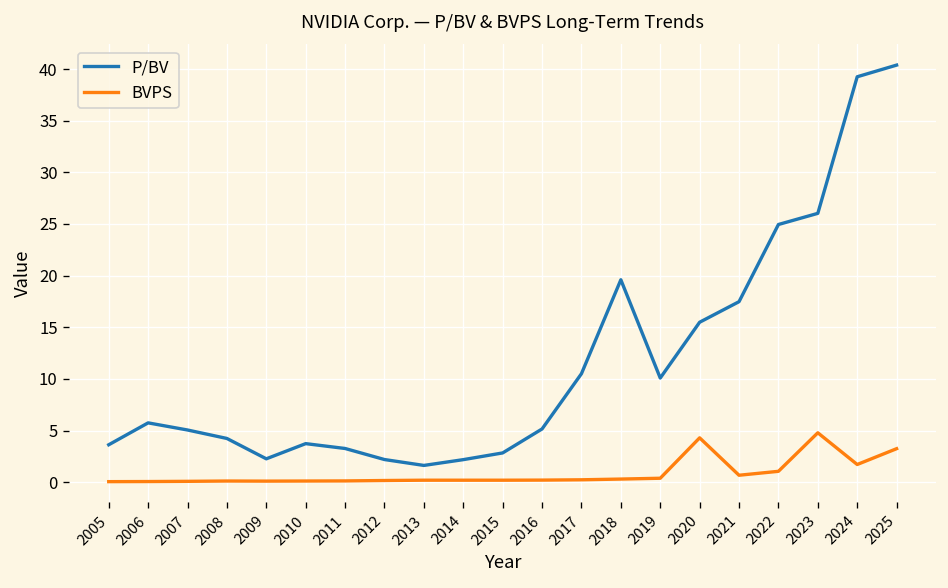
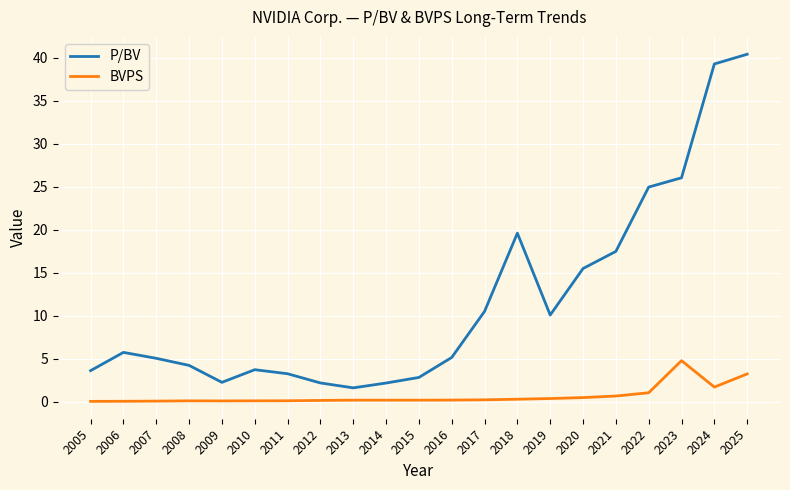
  {
    "P/BV": {
      "2005": 4,
      "2006": 6,
      "2007": 5,
      "2008": 4,
      "2009": 2,
      "2010": 4,
      "2011": 3,
      "2012": 2,
      "2013": 2,
      "2014": 2,
      "2015": 3,
      "2016": 5,
      "2017": 11,
      "2018": 20,
      "2019": 10,
      "2020": 15,
      "2021": 17,
      "2022": 25,
      "2023": 26,
      "2024": 39,
      "2025": 40
    },
    "BVPS": {
      "2005": 0,
      "2006": 0,
      "2007": 0,
      "2008": 0,
      "2009": 0,
      "2010": 0,
      "2011": 0,
      "2012": 0,
      "2013": 0,
      "2014": 0,
      "2015": 0,
      "2016": 0,
      "2017": 0,
      "2018": 0,
      "2019": 0,
-     "2020": 4,
+     "2020": 1,
      "2021": 1,
      "2022": 1,
      "2023": 5,
      "2024": 2,
      "2025": 3
    }
  }
